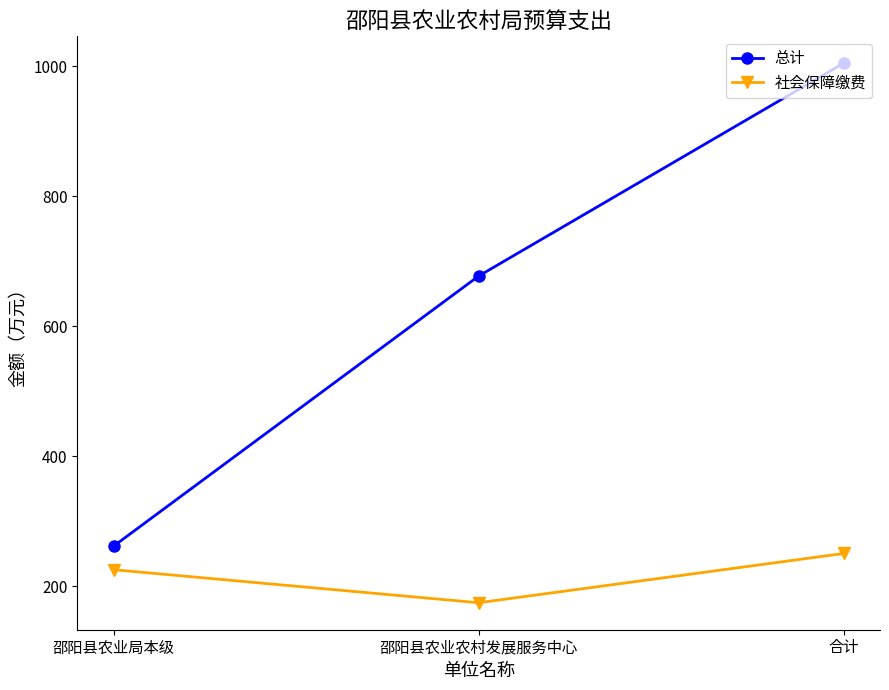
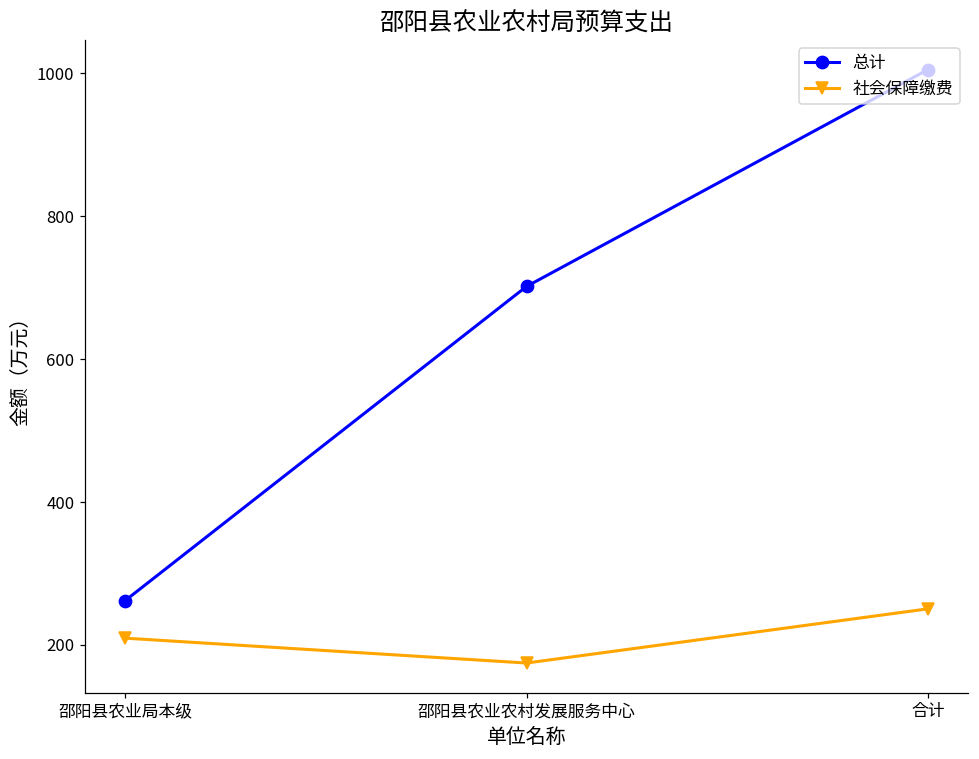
  {
    "总计": {
      "邵阳县农业局本级": 260,
-     "邵阳县农业农村发展服务中心": 680
+     "邵阳县农业农村发展服务中心": 700
    },
    "社会保障缴费": {
-     "邵阳县农业局本级": 230,
+     "邵阳县农业局本级": 210,
      "邵阳县农业农村发展服务中心": 170,
      "合计": 250
    }
  }
